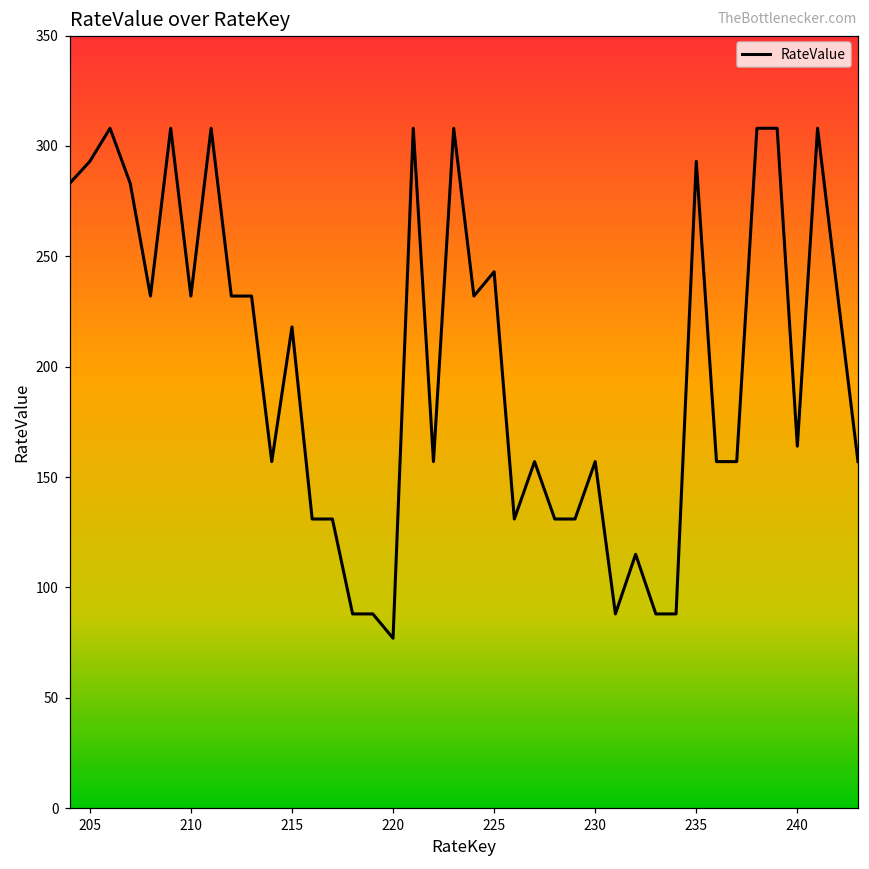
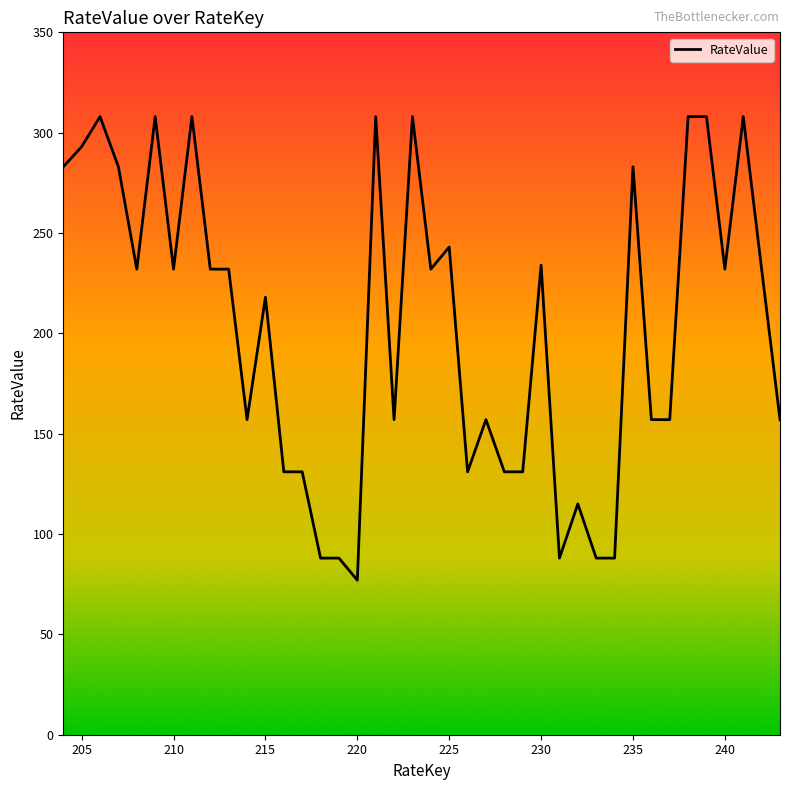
  {
    "205": 293,
    "210": 232,
    "215": 218,
    "220": 77,
    "225": 243,
-   "230": 157,
-   "235": 293,
-   "240": 164
+   "230": 234,
+   "235": 283,
+   "240": 232
  }
